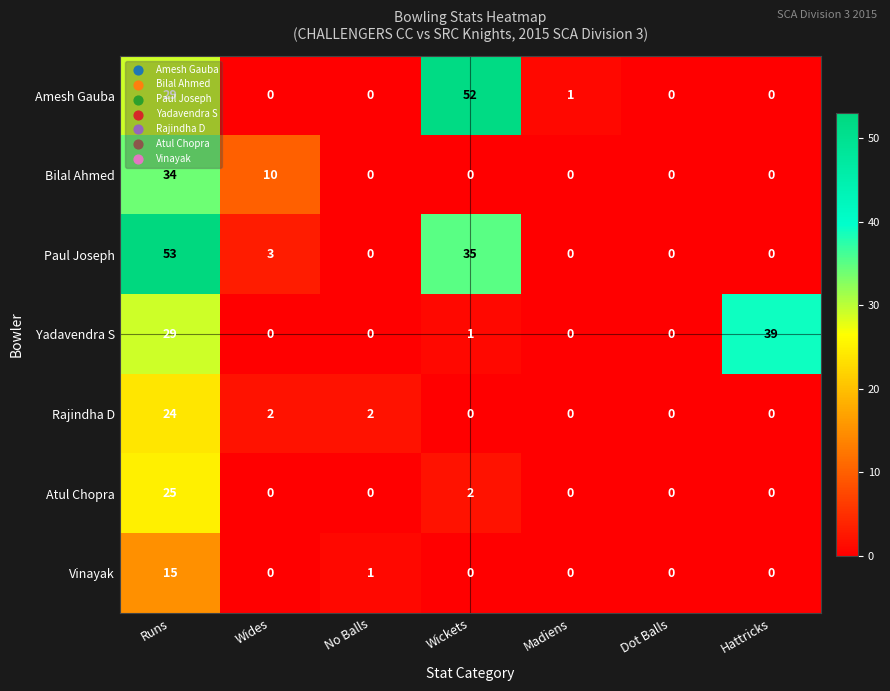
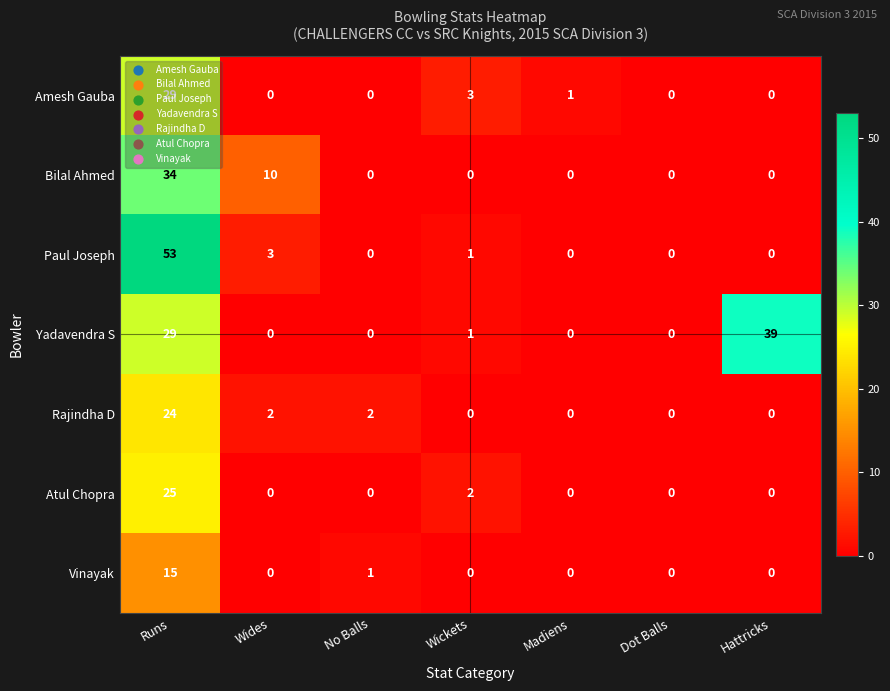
  {
    "Amesh Gauba": {
      "Wides": 0,
      "No Balls": 0,
-     "Wickets": 52,
+     "Wickets": 3,
      "Madiens": 1,
      "Dot Balls": 0,
      "Hattricks": 0
    },
    "Bilal Ahmed": {
      "Runs": 34,
      "Wides": 10,
      "No Balls": 0,
      "Wickets": 0,
      "Madiens": 0,
      "Dot Balls": 0,
      "Hattricks": 0
    },
    "Paul Joseph": {
      "Runs": 53,
      "Wides": 3,
      "No Balls": 0,
-     "Wickets": 35,
+     "Wickets": 1,
      "Madiens": 0,
      "Dot Balls": 0,
      "Hattricks": 0
    },
    "Yadavendra S": {
      "Runs": 29,
      "Wides": 0,
      "No Balls": 0,
      "Wickets": 1,
      "Madiens": 0,
      "Dot Balls": 0,
      "Hattricks": 39
    },
    "Rajindha D": {
      "Runs": 24,
      "Wides": 2,
      "No Balls": 2,
      "Wickets": 0,
      "Madiens": 0,
      "Dot Balls": 0,
      "Hattricks": 0
    },
    "Atul Chopra": {
      "Runs": 25,
      "Wides": 0,
      "No Balls": 0,
      "Wickets": 2,
      "Madiens": 0,
      "Dot Balls": 0,
      "Hattricks": 0
    },
    "Vinayak": {
      "Runs": 15,
      "Wides": 0,
      "No Balls": 1,
      "Wickets": 0,
      "Madiens": 0,
      "Dot Balls": 0,
      "Hattricks": 0
    }
  }
